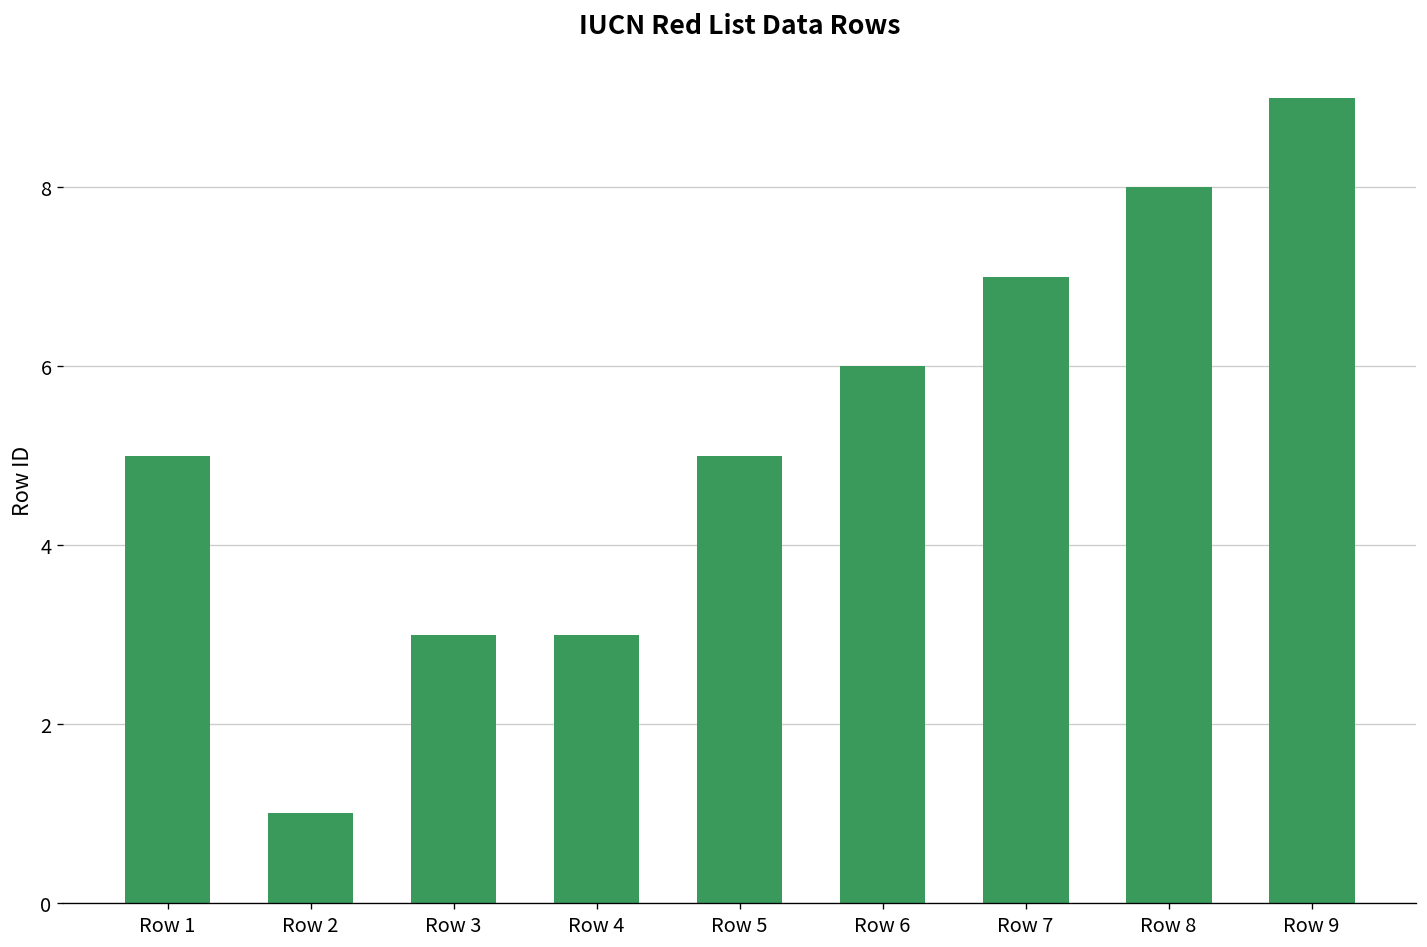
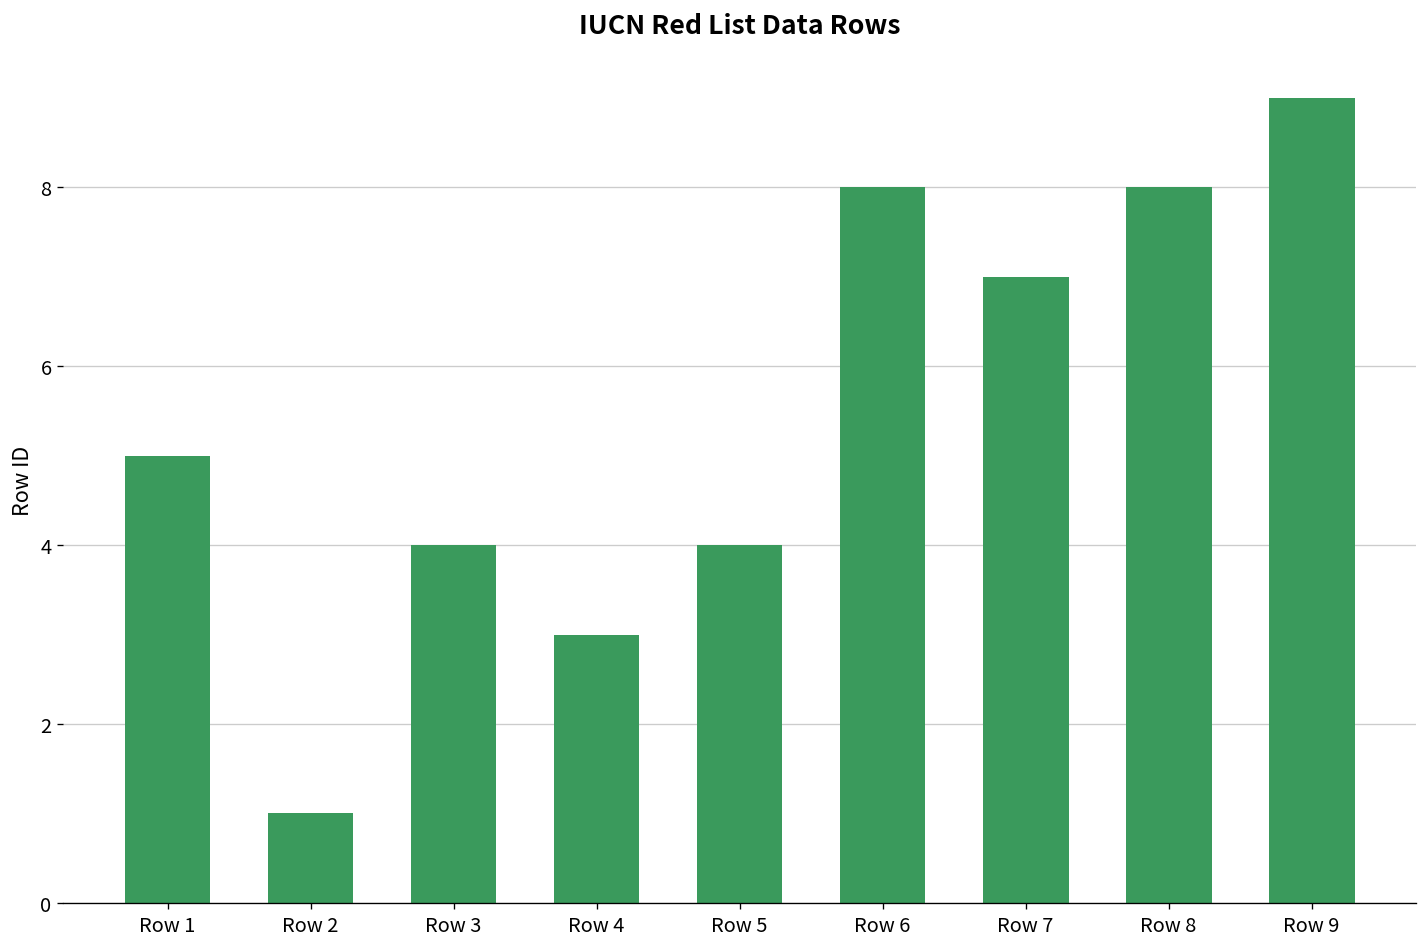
  {
    "Row 1": 5,
    "Row 2": 1,
-   "Row 3": 3,
+   "Row 3": 4,
    "Row 4": 3,
-   "Row 5": 5,
-   "Row 6": 6,
+   "Row 5": 4,
+   "Row 6": 8,
    "Row 7": 7,
    "Row 8": 8,
    "Row 9": 9
  }
